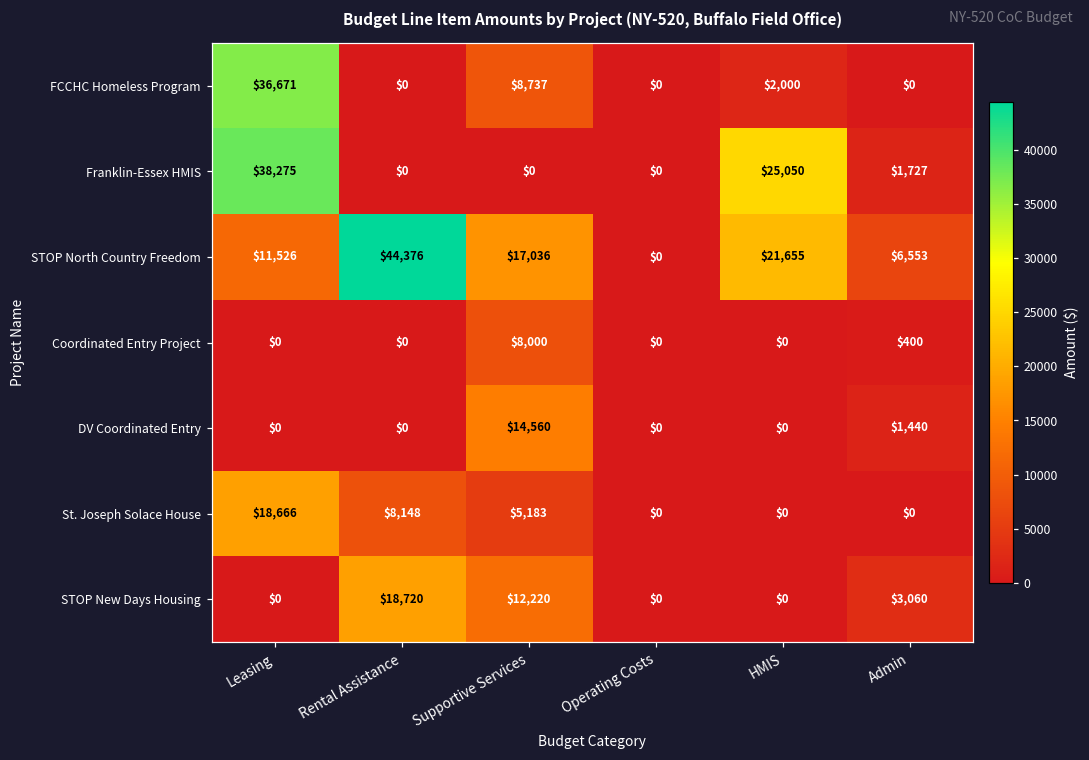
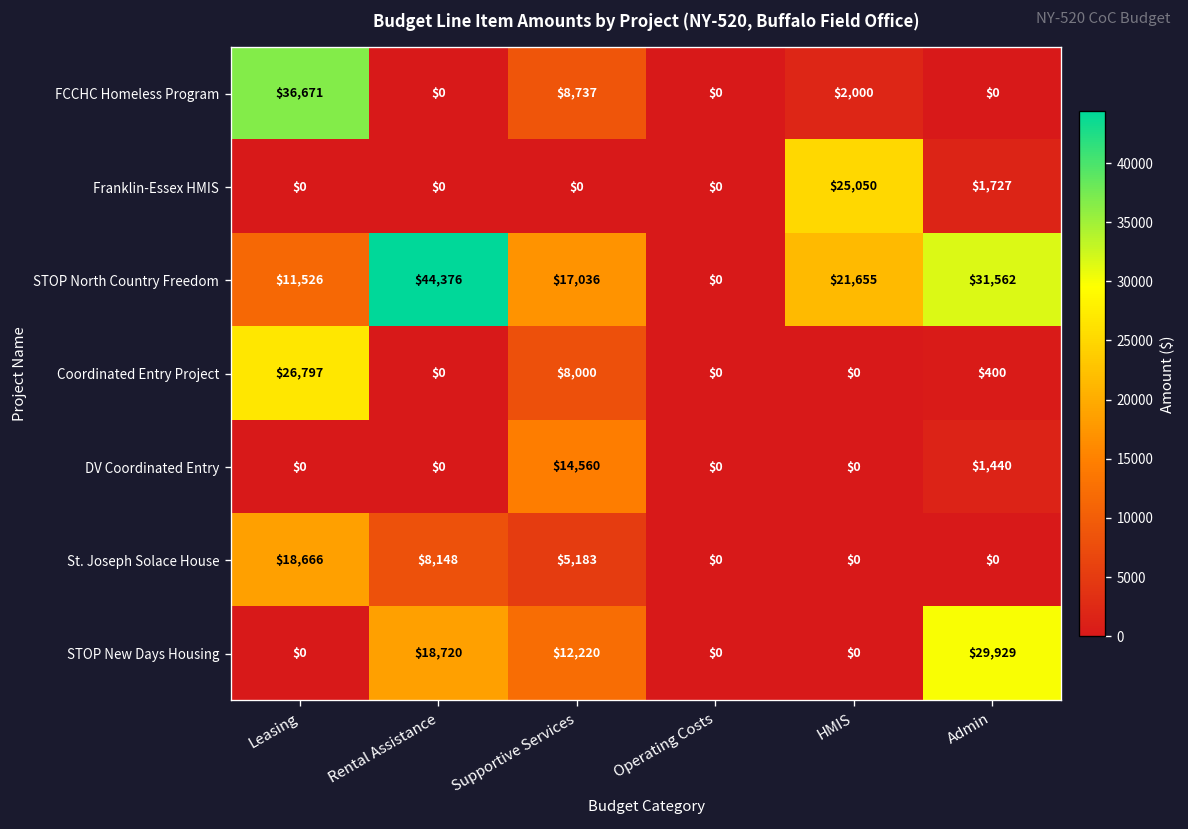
  {
    "FCCHC Homeless Program": {
      "Leasing": "$36,671",
      "Rental Assistance": "$0",
      "Supportive Services": "$8,737",
      "Operating Costs": "$0",
      "HMIS": "$2,000",
      "Admin": "$0"
    },
    "Franklin-Essex HMIS": {
-     "Leasing": "$38,275",
+     "Leasing": "$0",
      "Rental Assistance": "$0",
      "Supportive Services": "$0",
      "Operating Costs": "$0",
      "HMIS": "$25,050",
      "Admin": "$1,727"
    },
    "STOP North Country Freedom": {
      "Leasing": "$11,526",
      "Rental Assistance": "$44,376",
      "Supportive Services": "$17,036",
      "Operating Costs": "$0",
      "HMIS": "$21,655",
-     "Admin": "$6,553"
+     "Admin": "$31,562"
    },
    "Coordinated Entry Project": {
-     "Leasing": "$0",
+     "Leasing": "$26,797",
      "Rental Assistance": "$0",
      "Supportive Services": "$8,000",
      "Operating Costs": "$0",
      "HMIS": "$0",
      "Admin": "$400"
    },
    "DV Coordinated Entry": {
      "Leasing": "$0",
      "Rental Assistance": "$0",
      "Supportive Services": "$14,560",
      "Operating Costs": "$0",
      "HMIS": "$0",
      "Admin": "$1,440"
    },
    "St. Joseph Solace House": {
      "Leasing": "$18,666",
      "Rental Assistance": "$8,148",
      "Supportive Services": "$5,183",
      "Operating Costs": "$0",
      "HMIS": "$0",
      "Admin": "$0"
    },
    "STOP New Days Housing": {
      "Leasing": "$0",
      "Rental Assistance": "$18,720",
      "Supportive Services": "$12,220",
      "Operating Costs": "$0",
      "HMIS": "$0",
-     "Admin": "$3,060"
+     "Admin": "$29,929"
    }
  }
